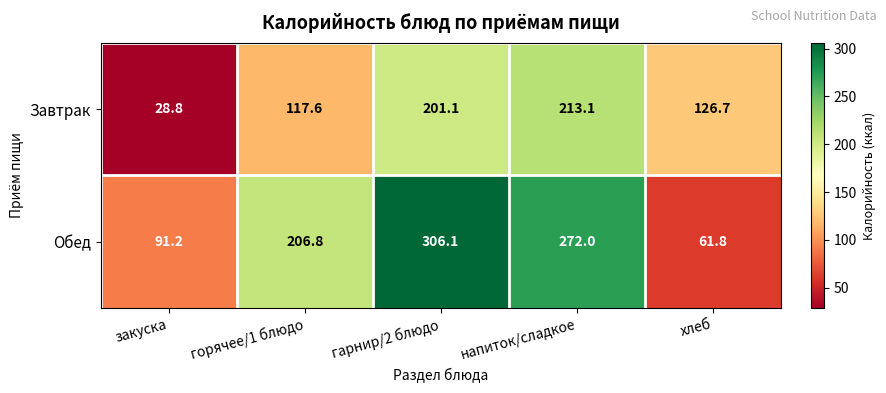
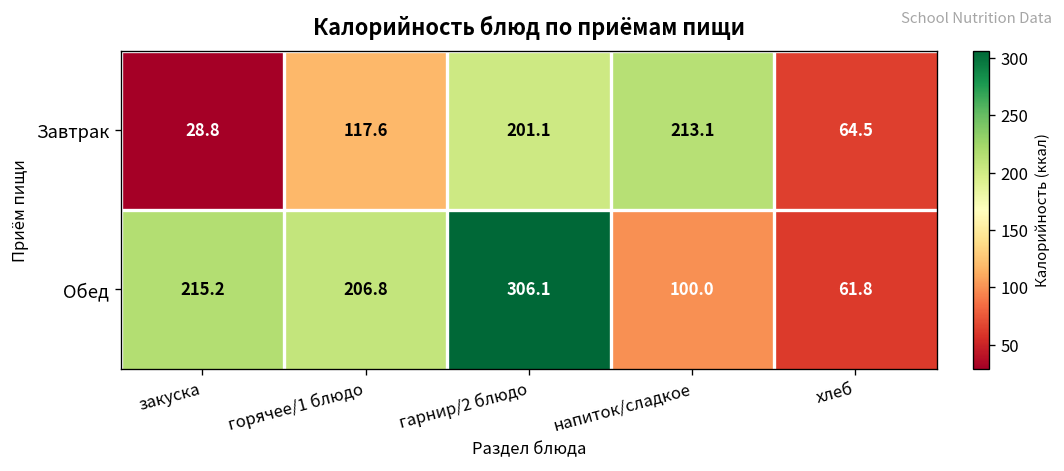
  {
    "Завтрак": {
      "закуска": 28.8,
      "горячее/1 блюдо": 117.6,
      "гарнир/2 блюдо": 201.1,
      "напиток/сладкое": 213.1,
-     "хлеб": 126.7
+     "хлеб": 64.5
    },
    "Обед": {
-     "закуска": 91.2,
+     "закуска": 215.2,
      "горячее/1 блюдо": 206.8,
      "гарнир/2 блюдо": 306.1,
-     "напиток/сладкое": 272.0,
+     "напиток/сладкое": 100.0,
      "хлеб": 61.8
    }
  }
